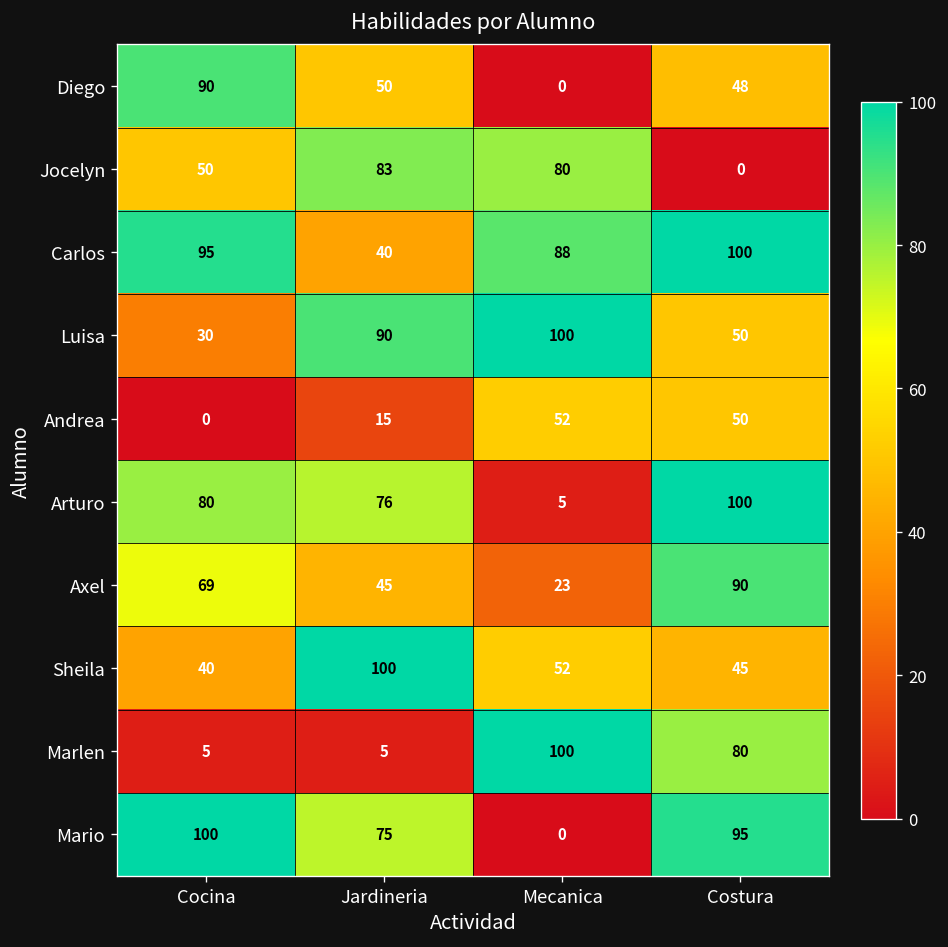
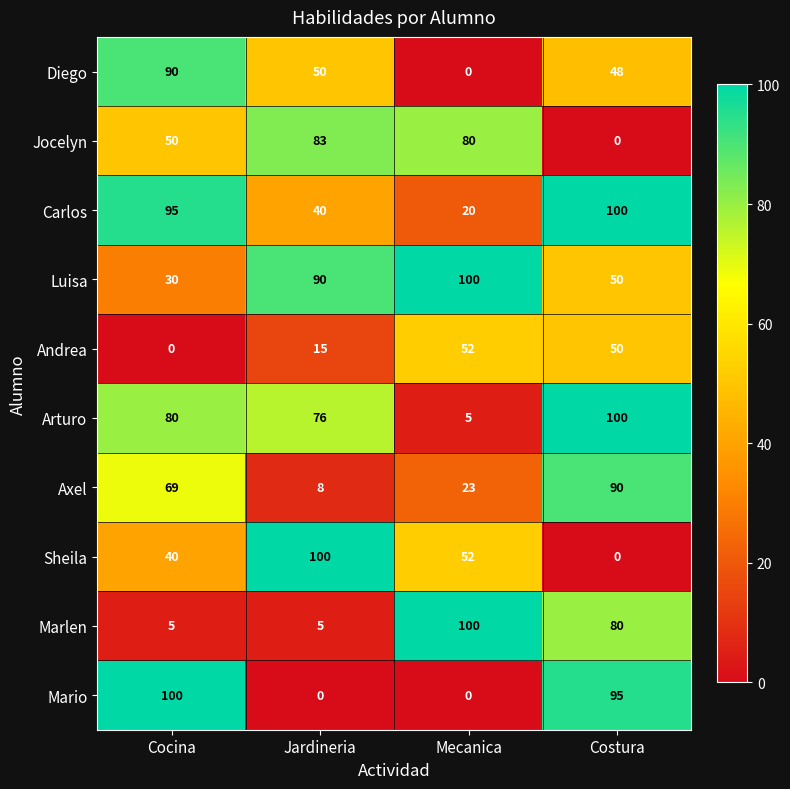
  {
    "Diego": {
      "Cocina": 90,
      "Jardineria": 50,
      "Mecanica": 0,
      "Costura": 48
    },
    "Jocelyn": {
      "Cocina": 50,
      "Jardineria": 83,
      "Mecanica": 80,
      "Costura": 0
    },
    "Carlos": {
      "Cocina": 95,
      "Jardineria": 40,
-     "Mecanica": 88,
+     "Mecanica": 20,
      "Costura": 100
    },
    "Luisa": {
      "Cocina": 30,
      "Jardineria": 90,
      "Mecanica": 100,
      "Costura": 50
    },
    "Andrea": {
      "Cocina": 0,
      "Jardineria": 15,
      "Mecanica": 52,
      "Costura": 50
    },
    "Arturo": {
      "Cocina": 80,
      "Jardineria": 76,
      "Mecanica": 5,
      "Costura": 100
    },
    "Axel": {
      "Cocina": 69,
-     "Jardineria": 45,
+     "Jardineria": 8,
      "Mecanica": 23,
      "Costura": 90
    },
    "Sheila": {
      "Cocina": 40,
      "Jardineria": 100,
      "Mecanica": 52,
-     "Costura": 45
+     "Costura": 0
    },
    "Marlen": {
      "Cocina": 5,
      "Jardineria": 5,
      "Mecanica": 100,
      "Costura": 80
    },
    "Mario": {
      "Cocina": 100,
-     "Jardineria": 75,
+     "Jardineria": 0,
      "Mecanica": 0,
      "Costura": 95
    }
  }
